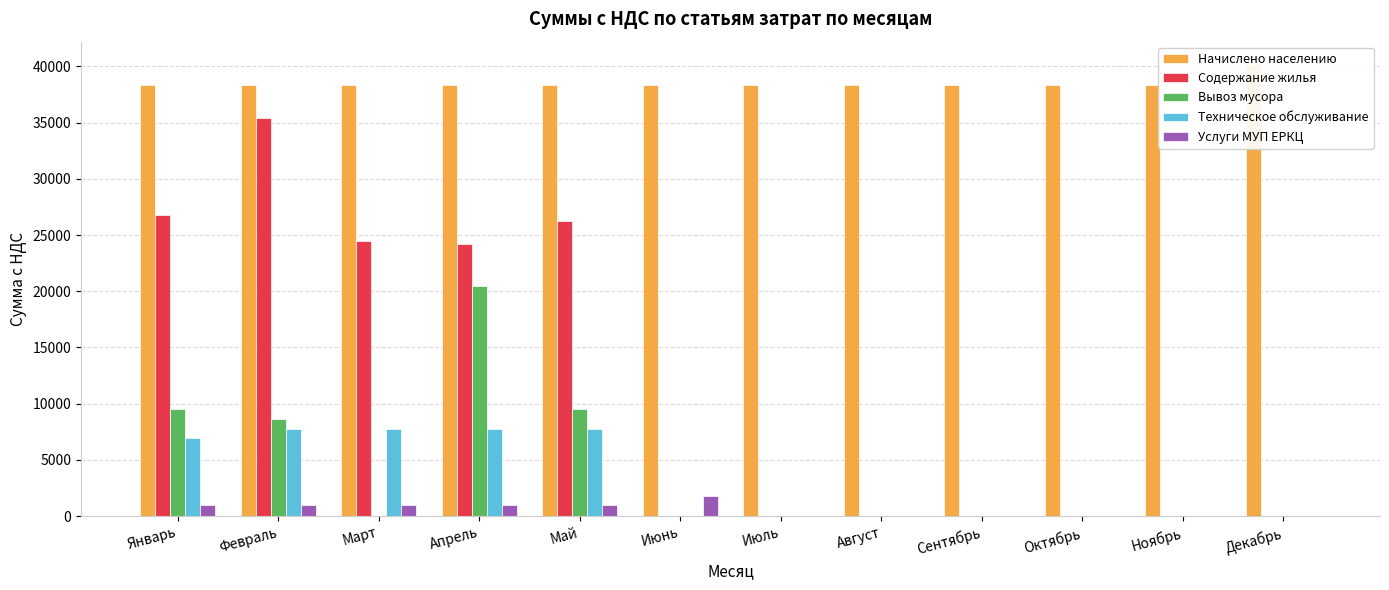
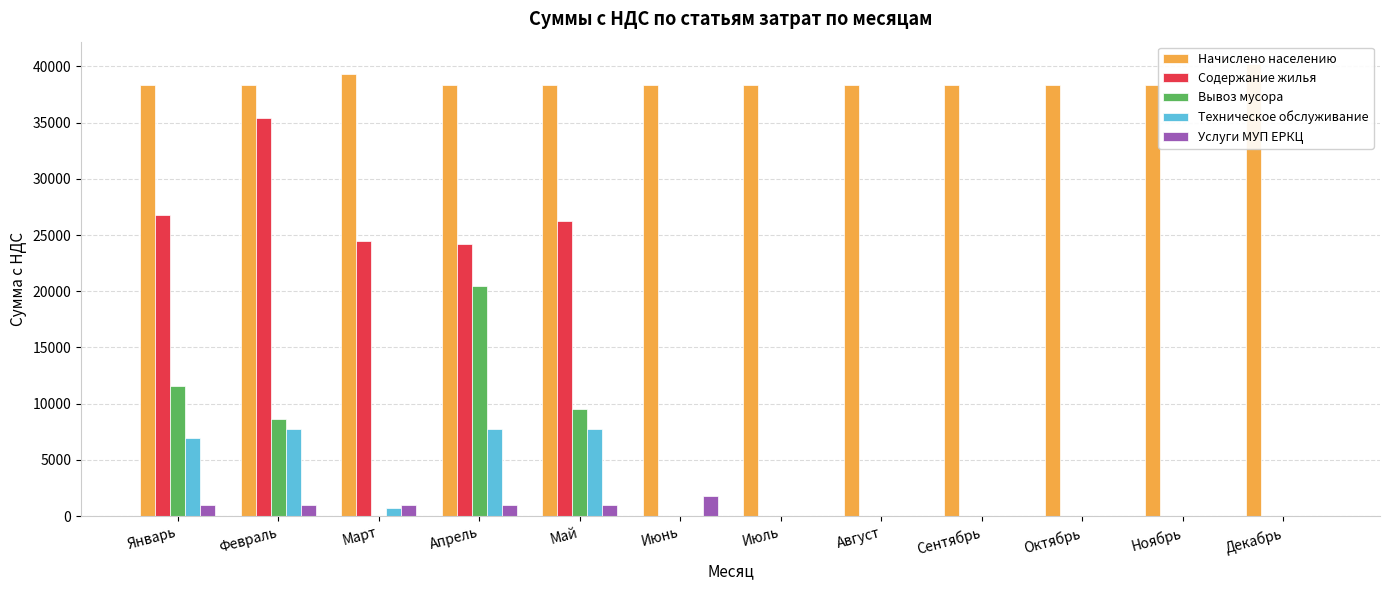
  {
    "Начислено населению": {
      "Январь": 38300,
      "Февраль": 38300,
-     "Март": 38300,
+     "Март": 39300,
      "Апрель": 38300,
      "Май": 38300,
      "Июнь": 38300,
      "Июль": 38300,
      "Август": 38300,
      "Сентябрь": 38300,
      "Октябрь": 38300,
      "Ноябрь": 38300
    },
    "Содержание жилья": {
      "Январь": 26800,
      "Февраль": 35400,
      "Март": 24500,
      "Апрель": 24200,
      "Май": 26200,
      "Июнь": 0,
      "Июль": 0,
      "Август": 0,
      "Сентябрь": 0,
      "Октябрь": 0,
      "Ноябрь": 0,
      "Декабрь": 0
    },
    "Вывоз мусора": {
-     "Январь": 9500,
+     "Январь": 11600,
      "Февраль": 8600,
      "Март": 0,
      "Апрель": 20400,
      "Май": 9500,
      "Июнь": 0,
      "Июль": 0,
      "Август": 0,
      "Сентябрь": 0,
      "Октябрь": 0,
      "Ноябрь": 0,
      "Декабрь": 0
    },
    "Техническое обслуживание": {
      "Январь": 6900,
      "Февраль": 7700,
-     "Март": 7700,
+     "Март": 700,
      "Апрель": 7700,
      "Май": 7700,
      "Июнь": 0,
      "Июль": 0,
      "Август": 0,
      "Сентябрь": 0,
      "Октябрь": 0,
      "Ноябрь": 0,
      "Декабрь": 0
    },
    "Услуги МУП ЕРКЦ": {
      "Январь": 1000,
      "Февраль": 1000,
      "Март": 1000,
      "Апрель": 1000,
      "Май": 1000,
      "Июнь": 1800,
      "Июль": 0,
      "Август": 0,
      "Сентябрь": 0,
      "Октябрь": 0,
      "Ноябрь": 0,
      "Декабрь": 0
    }
  }
